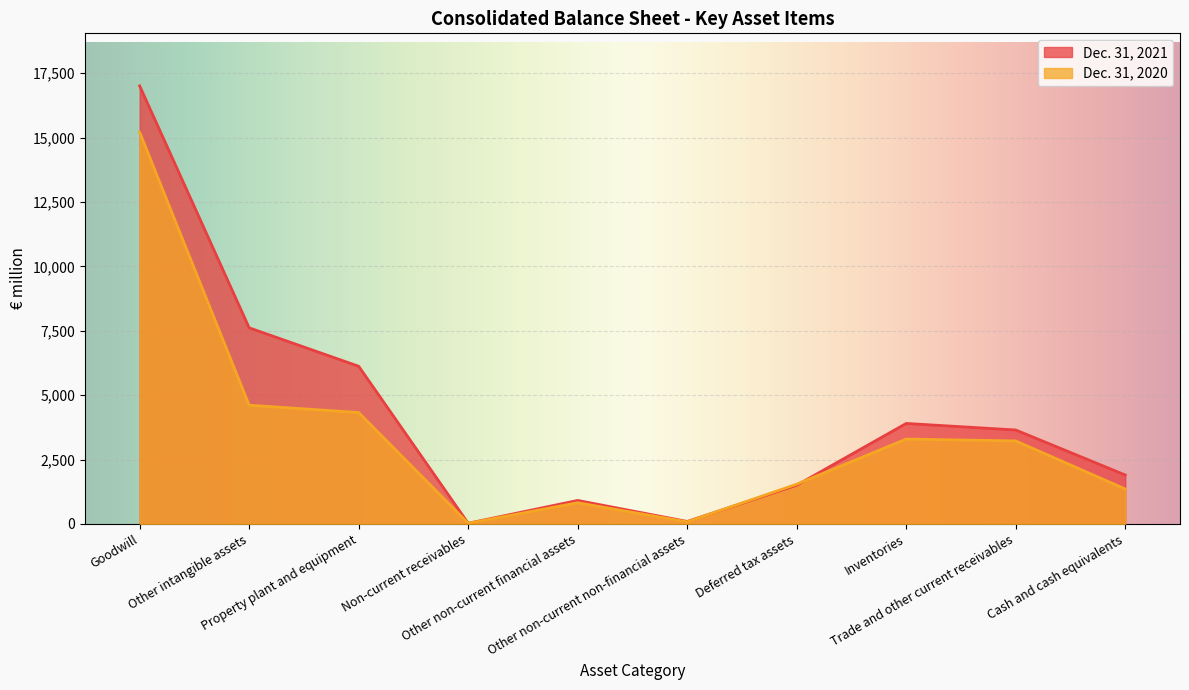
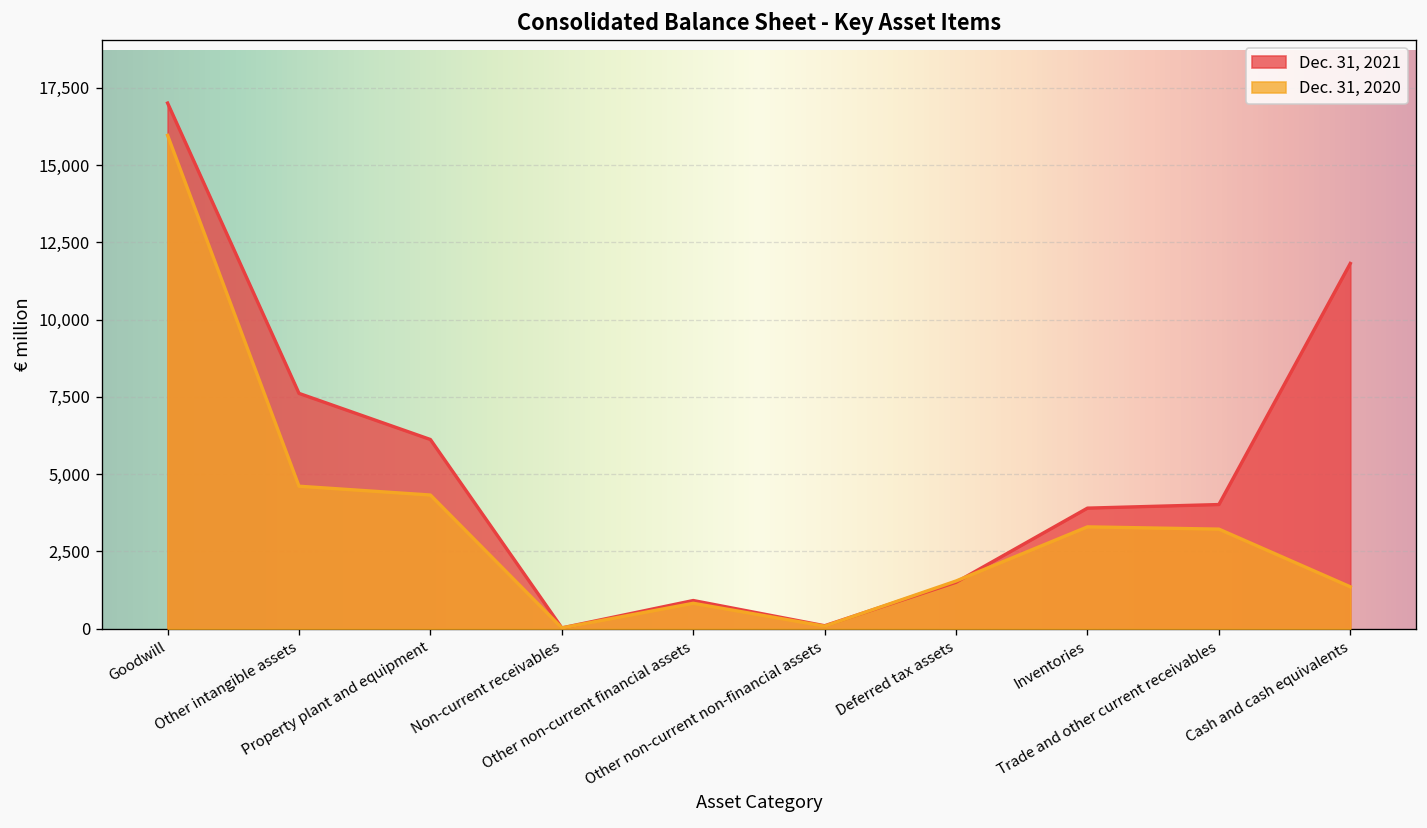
  {
    "Dec. 31, 2021": {
      "Goodwill": "17,000",
      "Other intangible assets": "7,600",
      "Property plant and equipment": "6,100",
      "Inventories": "3,900",
-     "Trade and other current receivables": "3,600",
-     "Cash and cash equivalents": "1,900"
+     "Trade and other current receivables": "4,000",
+     "Cash and cash equivalents": "11,800"
    },
    "Dec. 31, 2020": {
-     "Goodwill": "15,200",
+     "Goodwill": "16,000",
      "Other intangible assets": "4,600",
      "Property plant and equipment": "4,300",
      "Inventories": "3,300",
      "Trade and other current receivables": "3,200",
      "Cash and cash equivalents": "1,400"
    }
  }
